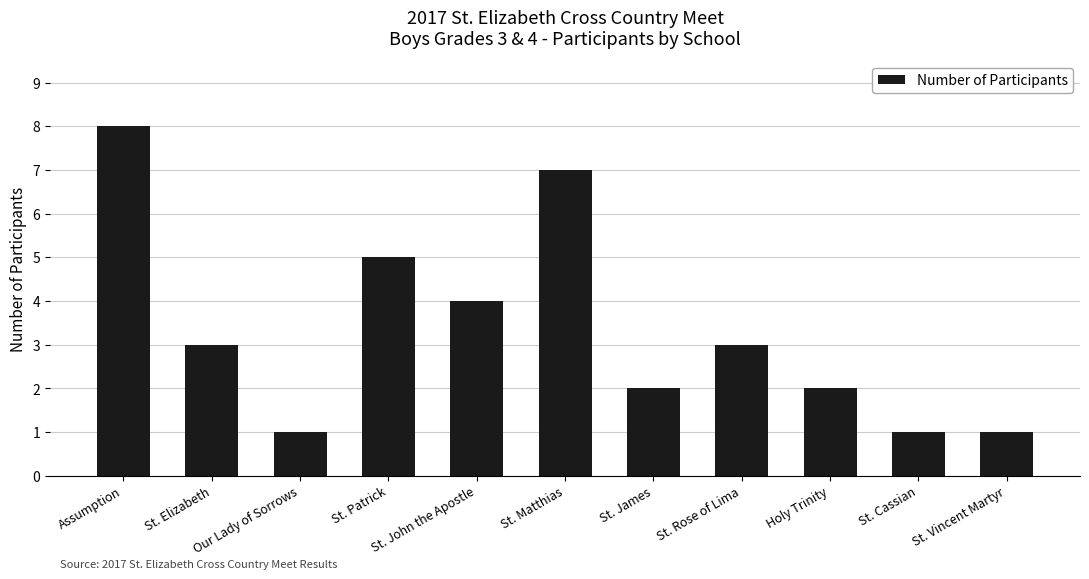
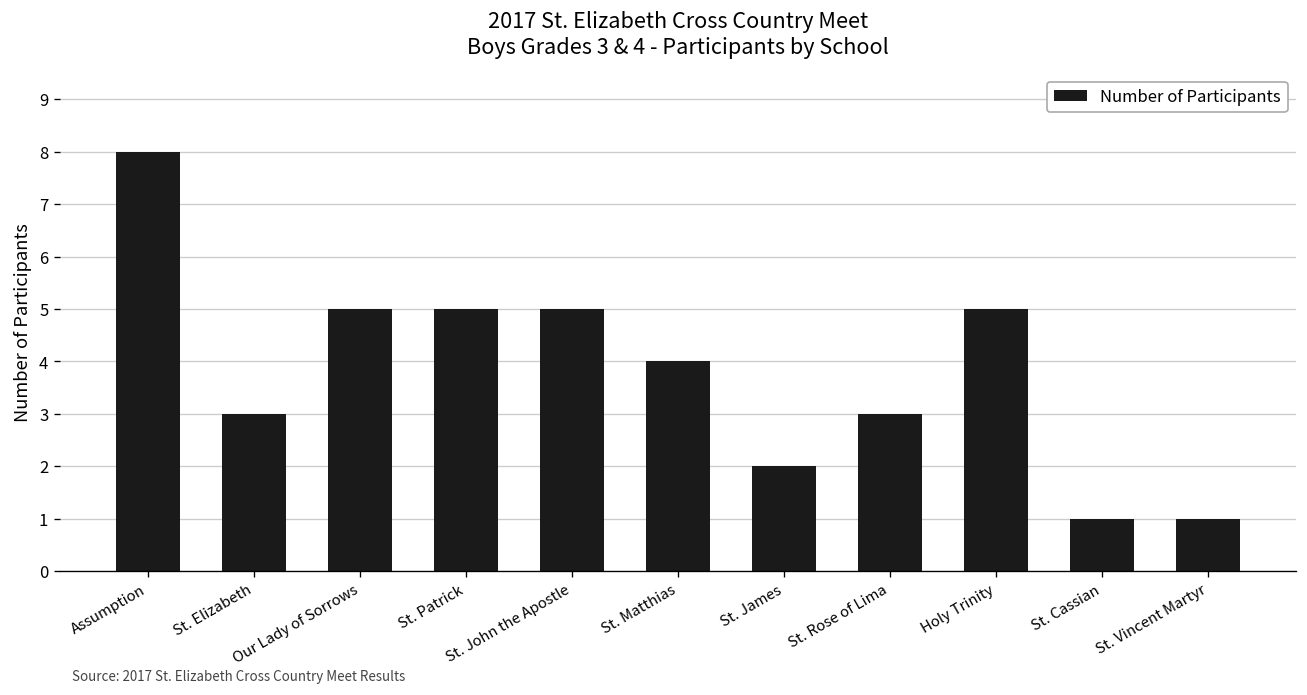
  {
    "Assumption": 8,
    "St. Elizabeth": 3,
-   "Our Lady of Sorrows": 1,
+   "Our Lady of Sorrows": 5,
    "St. Patrick": 5,
-   "St. John the Apostle": 4,
-   "St. Matthias": 7,
+   "St. John the Apostle": 5,
+   "St. Matthias": 4,
    "St. James": 2,
    "St. Rose of Lima": 3,
-   "Holy Trinity": 2,
+   "Holy Trinity": 5,
    "St. Cassian": 1,
    "St. Vincent Martyr": 1
  }
